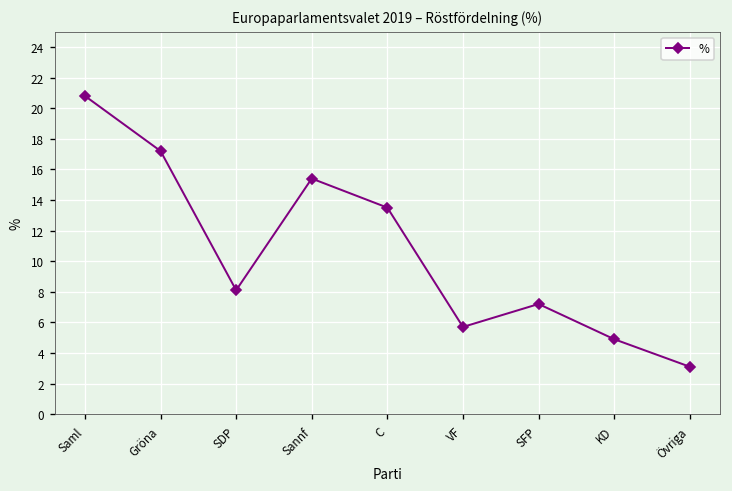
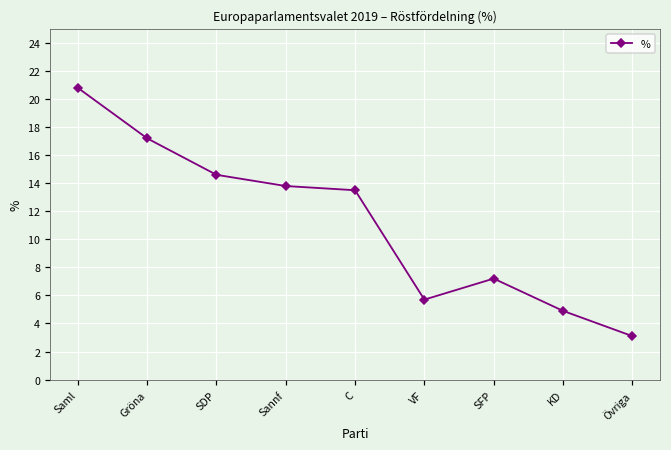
  {
    "Saml": 20.8,
    "Gröna": 17.2,
-   "SDP": 8.1,
-   "Sannf": 15.4,
+   "SDP": 14.6,
+   "Sannf": 13.8,
    "C": 13.5,
    "VF": 5.7,
    "SFP": 7.2,
    "KD": 4.9,
    "Övriga": 3.1
  }
